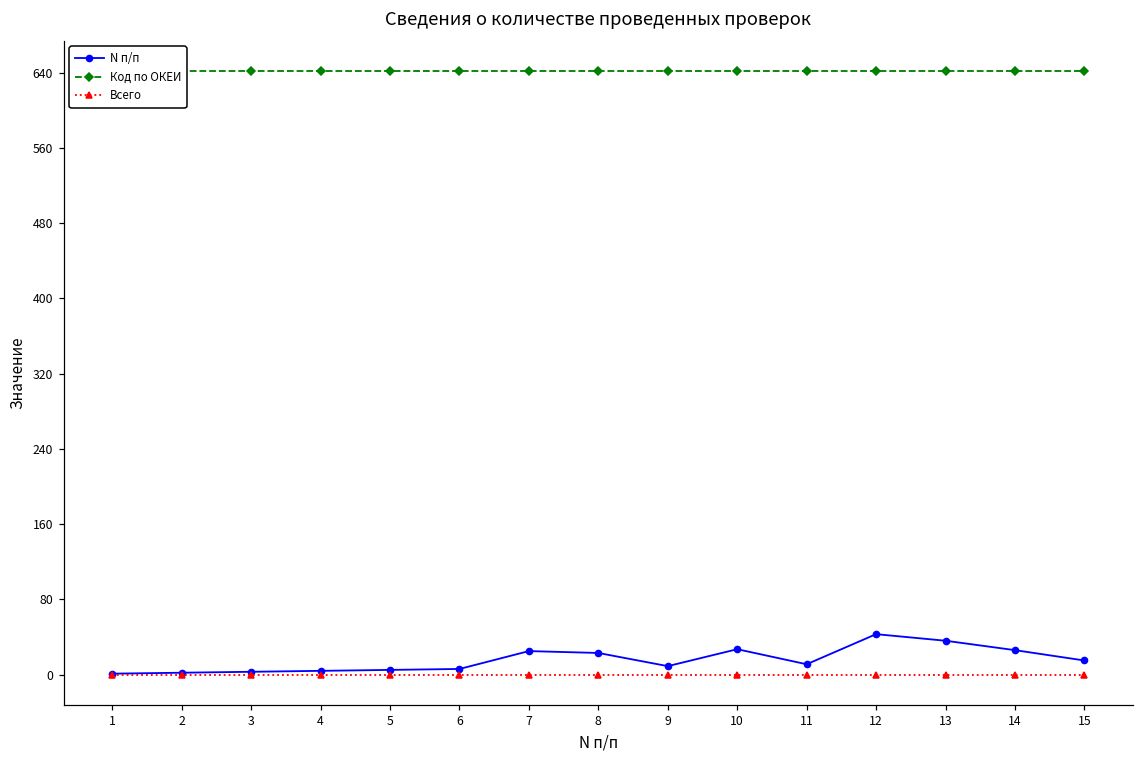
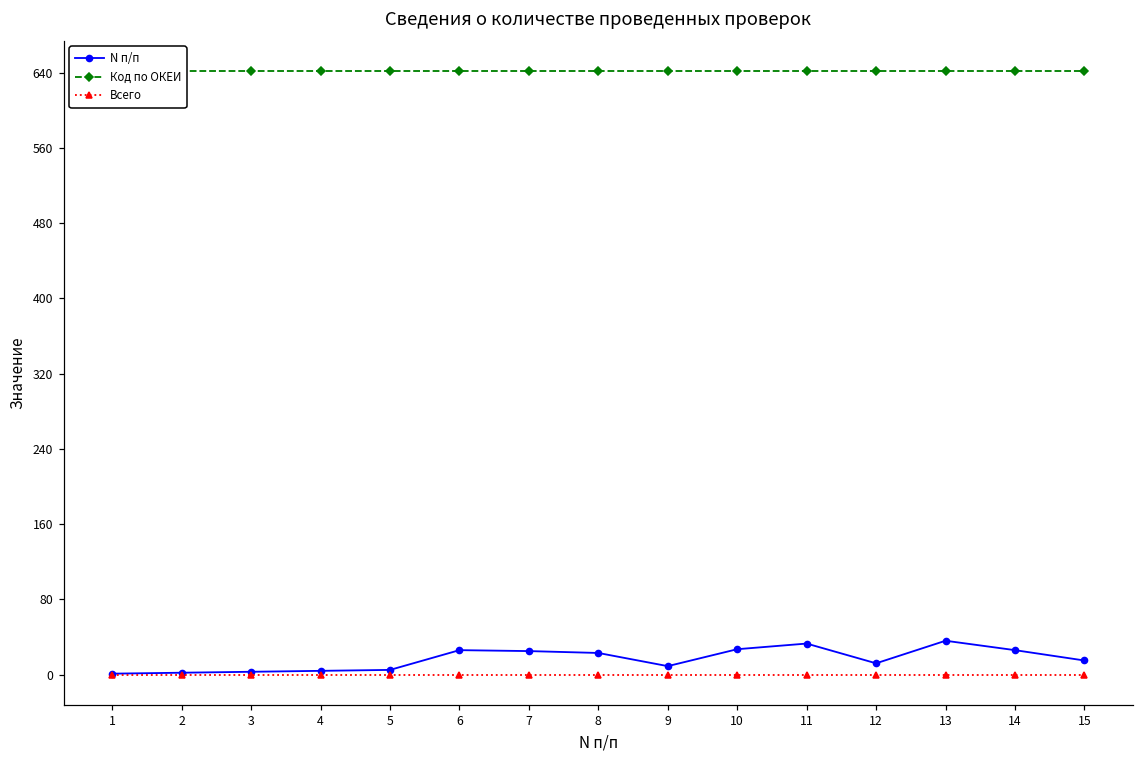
  {
    "N п/п": {
      "3": 0,
      "4": 0,
      "5": 10,
-     "6": 10,
+     "6": 30,
      "7": 30,
      "8": 20,
      "9": 10,
      "10": 30,
-     "11": 10,
-     "12": 40,
+     "11": 30,
+     "12": 10,
      "13": 40,
      "14": 30,
      "15": 20
    },
    "Код по ОКЕИ": {
      "3": 640,
      "4": 640,
      "5": 640,
      "6": 640,
      "7": 640,
      "8": 640,
      "9": 640,
      "10": 640,
      "11": 640,
      "12": 640,
      "13": 640,
      "14": 640,
      "15": 640
    },
    "Всего": {
      "3": 0,
      "4": 0,
      "5": 0,
      "6": 0,
      "7": 0,
      "8": 0,
      "9": 0,
      "10": 0,
      "11": 0,
      "12": 0,
      "13": 0,
      "14": 0,
      "15": 0
    }
  }
